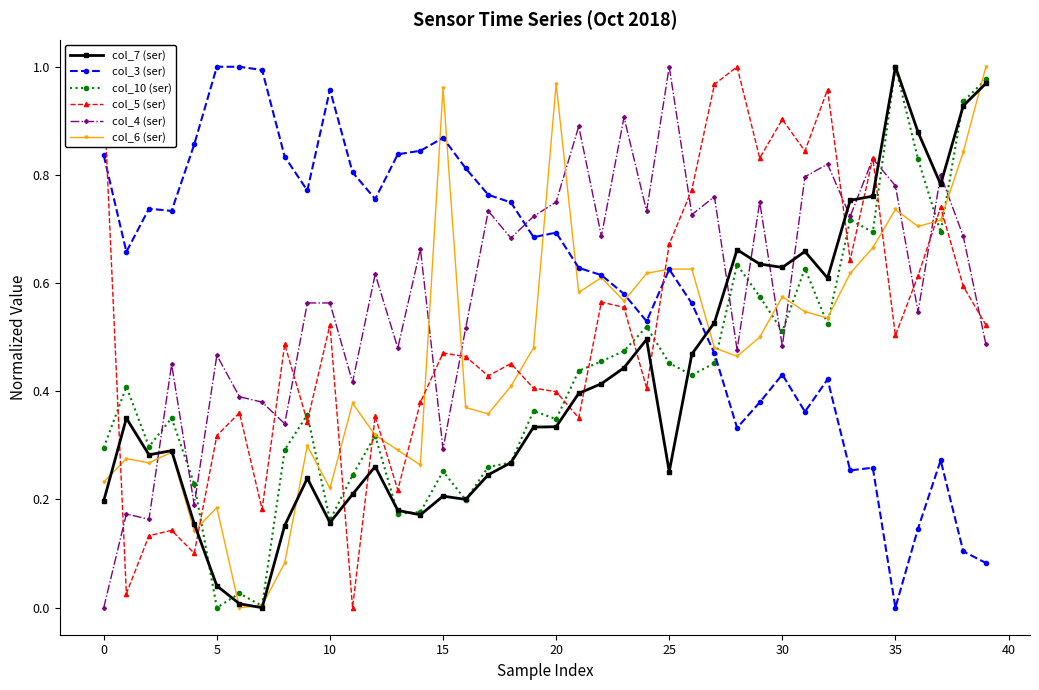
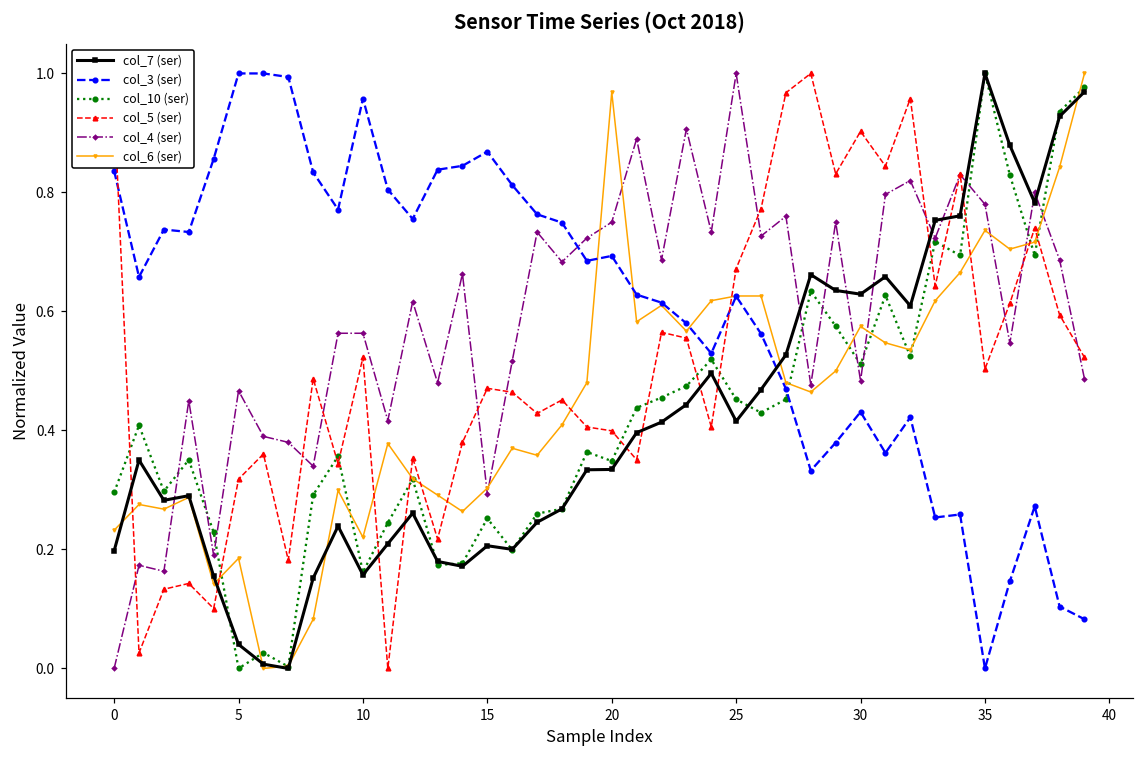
  {
    "col_7 (ser)": {
      "0": 0.20,
      "5": 0.04,
      "15": 0.21,
      "20": 0.33,
-     "25": 0.25,
+     "25": 0.42,
      "30": 0.63
    },
    "col_3 (ser)": {
      "0": 0.84,
      "5": 1.00,
      "10": 0.96,
      "15": 0.87,
      "20": 0.69,
      "30": 0.43,
      "35": 0.00
    },
    "col_10 (ser)": {
      "0": 0.30,
      "5": 0.00,
      "15": 0.25,
      "20": 0.35,
      "25": 0.45,
      "30": 0.51
    },
    "col_5 (ser)": {
      "5": 0.32,
      "10": 0.52,
      "15": 0.47,
      "20": 0.40,
      "25": 0.67,
      "30": 0.90,
      "35": 0.50
    },
    "col_4 (ser)": {
      "0": 0.00,
      "5": 0.47,
      "10": 0.56,
      "15": 0.29,
      "20": 0.75,
      "25": 1.00,
      "30": 0.48,
      "35": 0.78
    },
    "col_6 (ser)": {
      "0": 0.23,
      "5": 0.19,
      "10": 0.22,
-     "15": 0.96,
+     "15": 0.30,
      "20": 0.97,
      "30": 0.57,
      "35": 0.74
    }
  }
